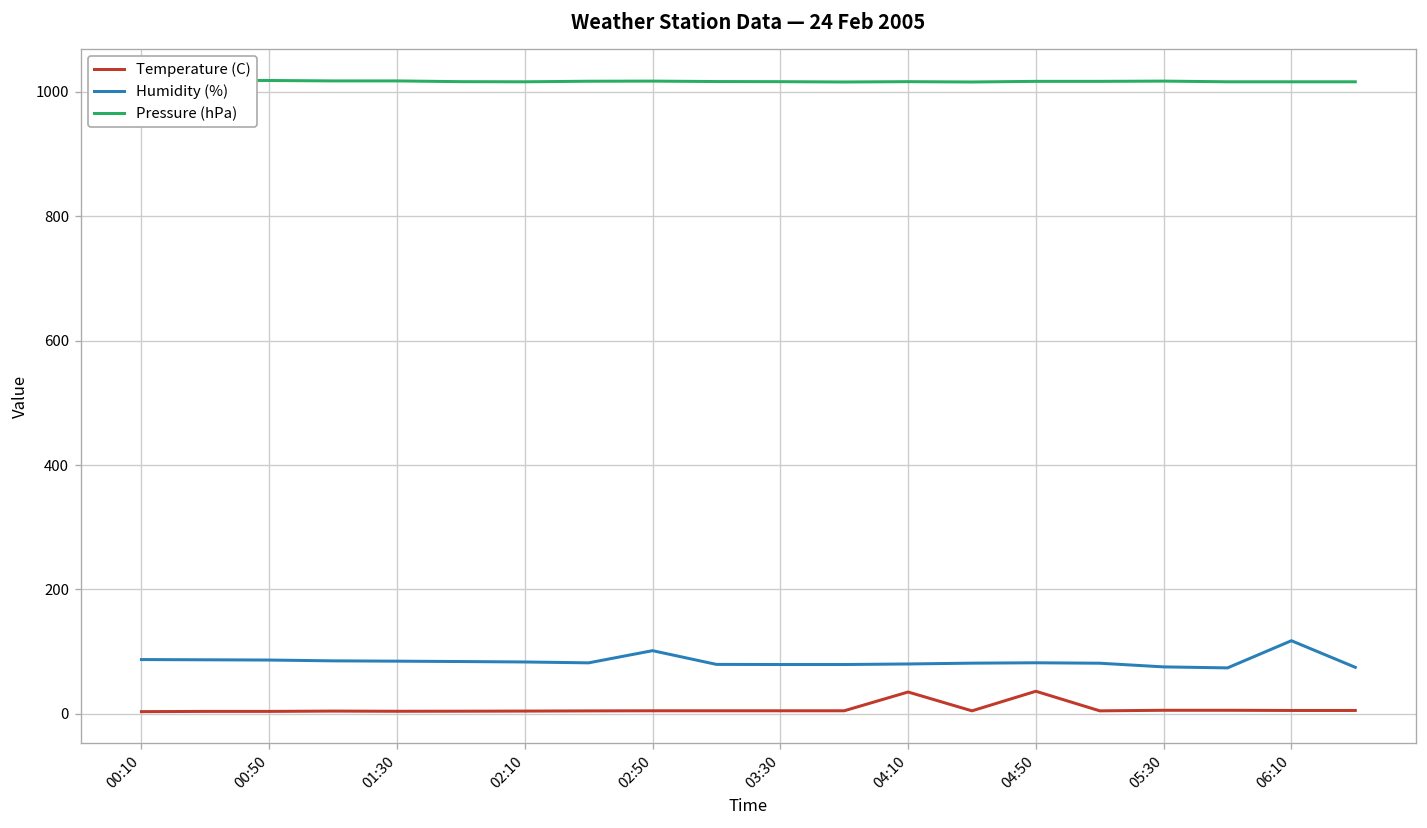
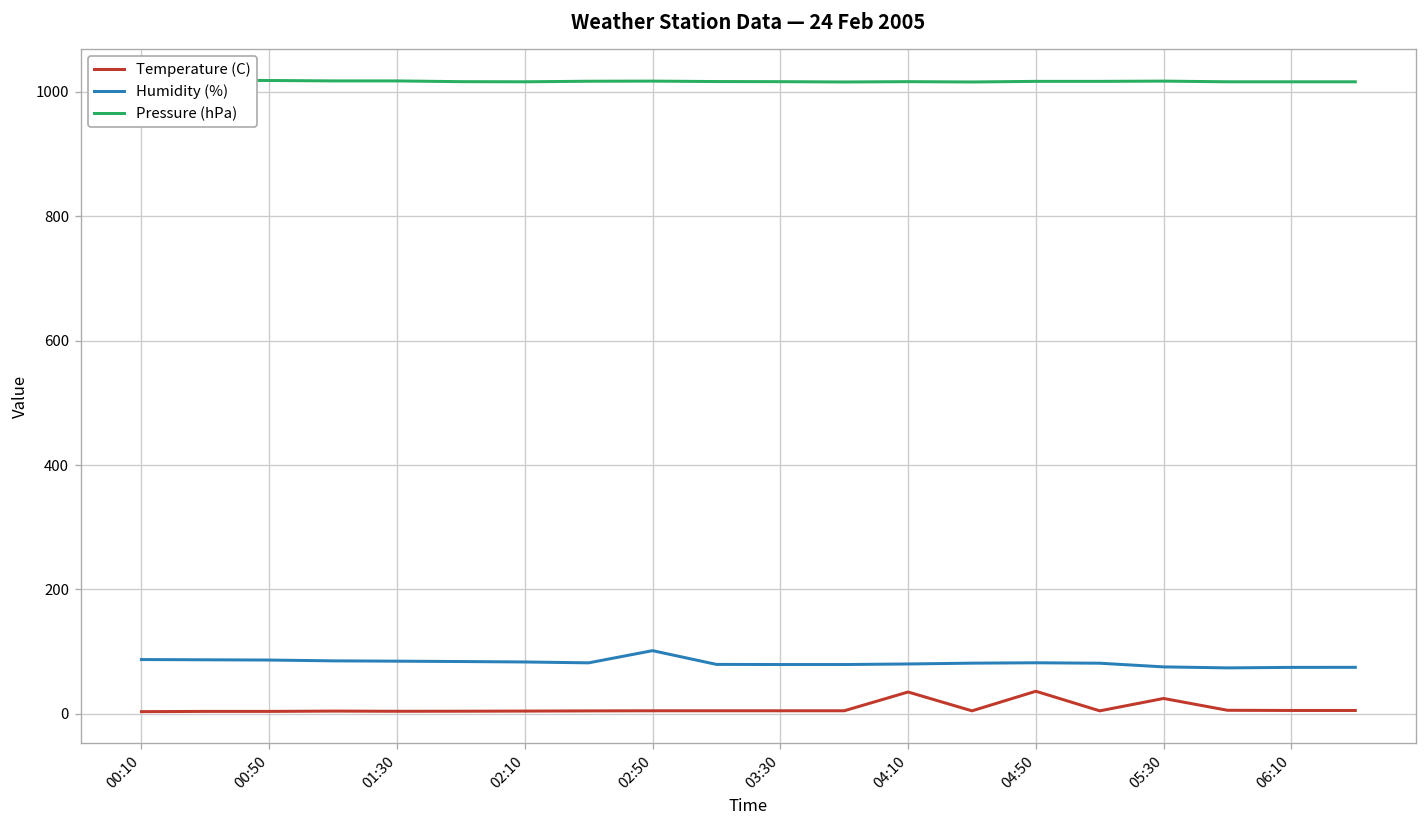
  {
    "Temperature (C)": {
      "00:10": 0,
      "00:50": 0,
      "01:30": 0,
      "02:10": 0,
      "02:50": 0,
      "03:30": 0,
      "04:10": 30,
      "04:50": 40,
-     "05:30": 10,
+     "05:30": 20,
      "06:10": 10
    },
    "Humidity (%)": {
      "00:10": 90,
      "00:50": 90,
      "01:30": 80,
      "02:10": 80,
      "02:50": 100,
      "03:30": 80,
      "04:10": 80,
      "04:50": 80,
      "05:30": 80,
-     "06:10": 120
+     "06:10": 70
    },
    "Pressure (hPa)": {
      "00:50": 1020,
      "01:30": 1020,
      "02:10": 1020,
      "02:50": 1020,
      "03:30": 1020,
      "04:10": 1020,
      "04:50": 1020,
      "05:30": 1020,
      "06:10": 1020
    }
  }
